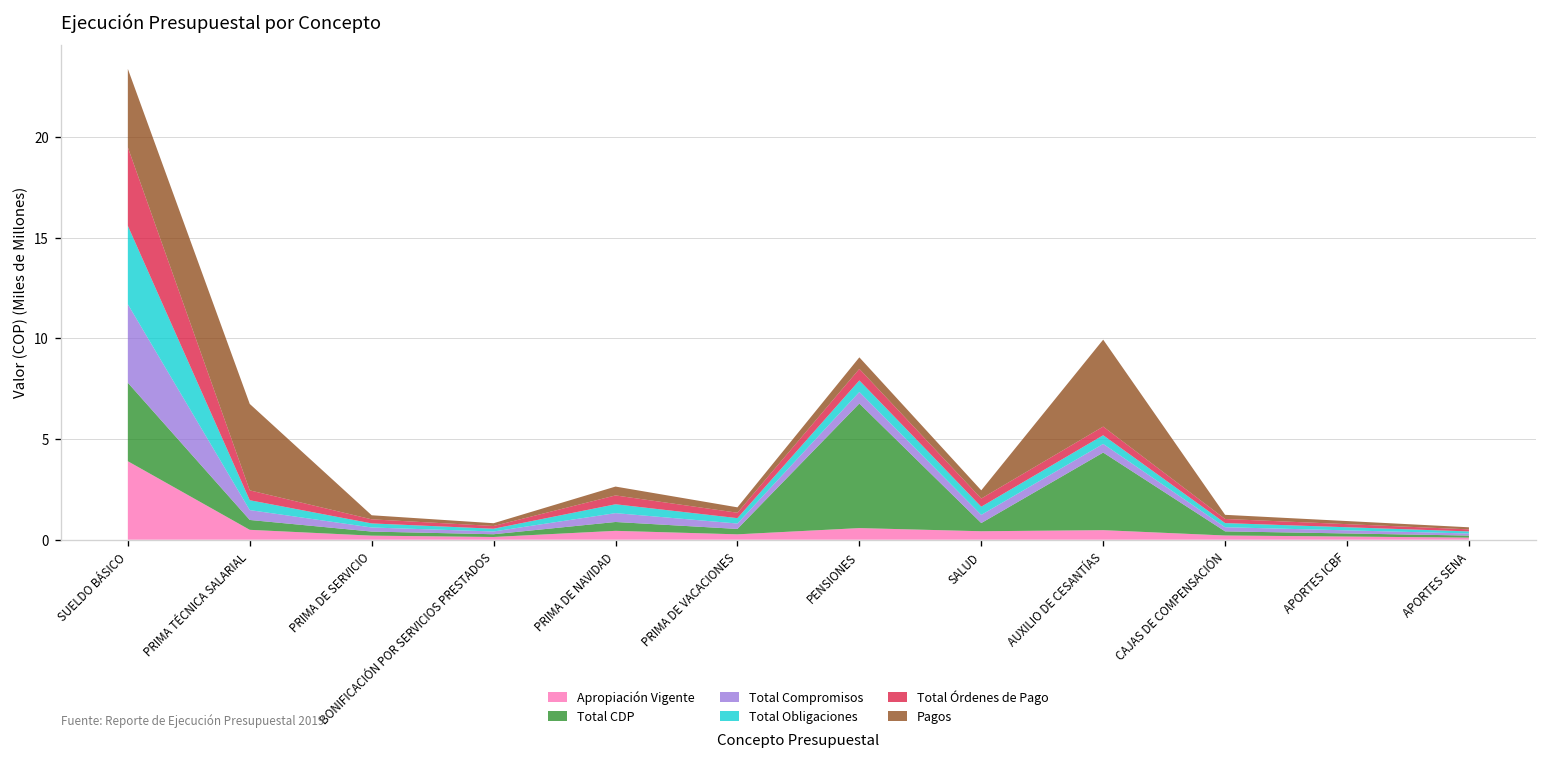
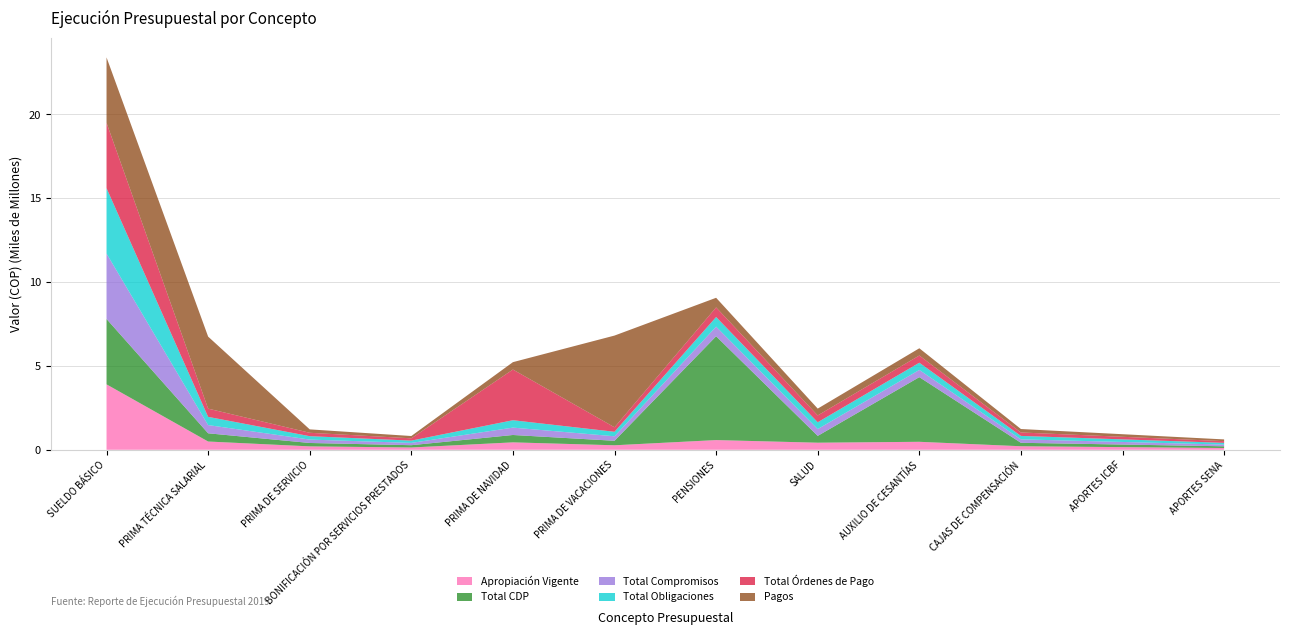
  {
    "Apropiación Vigente": {
      "SUELDO BÁSICO": 3.9,
      "PRIMA TÉCNICA SALARIAL": 0.5,
      "PRIMA DE SERVICIO": 0.2,
      "PRIMA DE NAVIDAD": 0.4,
      "PRIMA DE VACACIONES": 0.3,
      "PENSIONES": 0.6,
      "SALUD": 0.4,
      "AUXILIO DE CESANTÍAS": 0.5,
      "CAJAS DE COMPENSACIÓN": 0.2
    },
    "Total CDP": {
      "SUELDO BÁSICO": 3.9,
      "PRIMA TÉCNICA SALARIAL": 0.5,
      "PRIMA DE SERVICIO": 0.2,
      "PRIMA DE NAVIDAD": 0.4,
      "PRIMA DE VACACIONES": 0.3,
      "PENSIONES": 6.2,
      "SALUD": 0.4,
      "AUXILIO DE CESANTÍAS": 3.9,
      "CAJAS DE COMPENSACIÓN": 0.2
    },
    "Total Compromisos": {
      "SUELDO BÁSICO": 3.9,
      "PRIMA TÉCNICA SALARIAL": 0.5,
      "PRIMA DE SERVICIO": 0.2,
      "PRIMA DE NAVIDAD": 0.4,
      "PRIMA DE VACACIONES": 0.3,
      "PENSIONES": 0.6,
      "SALUD": 0.4,
      "AUXILIO DE CESANTÍAS": 0.4,
      "CAJAS DE COMPENSACIÓN": 0.2,
      "APORTES ICBF": 0.2
    },
    "Total Obligaciones": {
      "SUELDO BÁSICO": 3.9,
      "PRIMA TÉCNICA SALARIAL": 0.5,
      "PRIMA DE SERVICIO": 0.2,
      "PRIMA DE NAVIDAD": 0.4,
      "PRIMA DE VACACIONES": 0.3,
      "PENSIONES": 0.6,
      "SALUD": 0.4,
      "AUXILIO DE CESANTÍAS": 0.4,
      "CAJAS DE COMPENSACIÓN": 0.2,
      "APORTES ICBF": 0.2
    },
    "Total Órdenes de Pago": {
      "SUELDO BÁSICO": 3.9,
      "PRIMA TÉCNICA SALARIAL": 0.5,
      "PRIMA DE SERVICIO": 0.2,
-     "PRIMA DE NAVIDAD": 0.4,
+     "PRIMA DE NAVIDAD": 3.0,
      "PRIMA DE VACACIONES": 0.3,
      "PENSIONES": 0.6,
      "SALUD": 0.4,
      "AUXILIO DE CESANTÍAS": 0.4,
      "CAJAS DE COMPENSACIÓN": 0.2,
      "APORTES ICBF": 0.2
    },
    "Pagos": {
      "SUELDO BÁSICO": 3.9,
      "PRIMA TÉCNICA SALARIAL": 4.3,
      "PRIMA DE SERVICIO": 0.2,
      "PRIMA DE NAVIDAD": 0.4,
-     "PRIMA DE VACACIONES": 0.3,
+     "PRIMA DE VACACIONES": 5.5,
      "PENSIONES": 0.6,
      "SALUD": 0.4,
-     "AUXILIO DE CESANTÍAS": 4.3,
+     "AUXILIO DE CESANTÍAS": 0.4,
      "CAJAS DE COMPENSACIÓN": 0.2,
      "APORTES ICBF": 0.2
    }
  }
